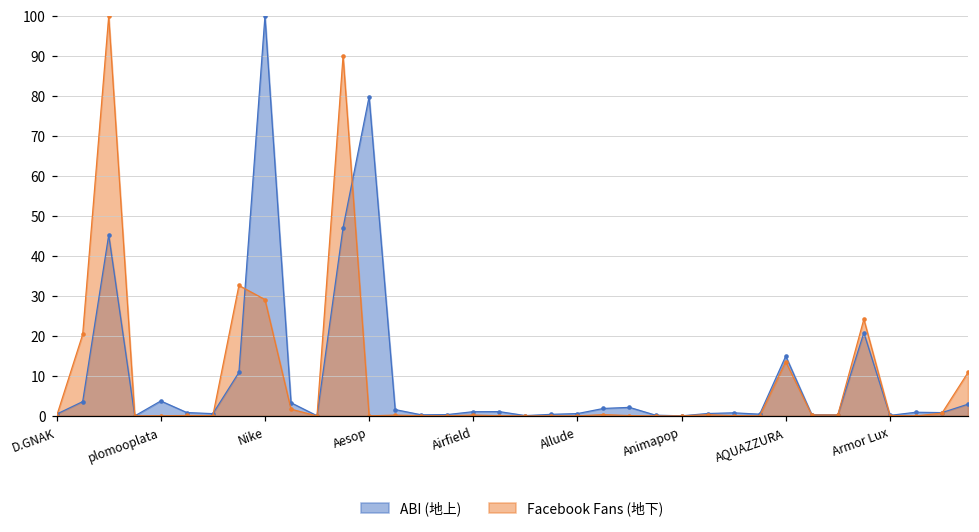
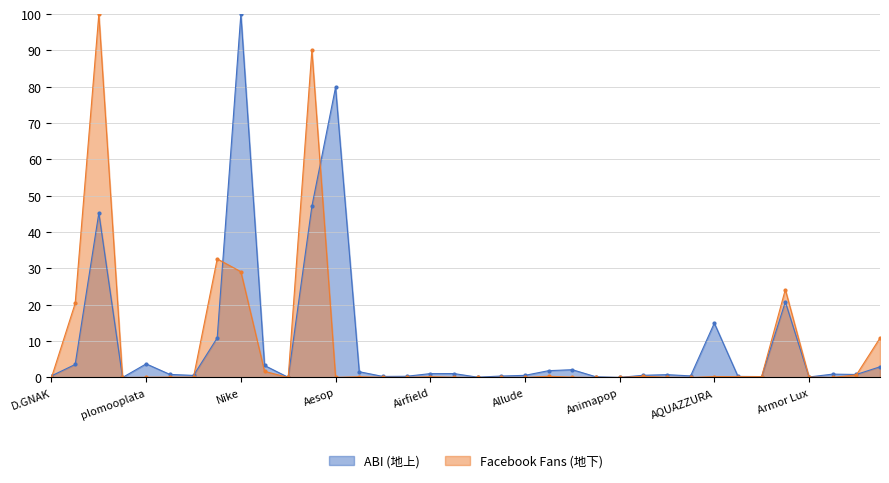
  {
    "ABI (地上)": {
      "plomooplata": 4,
      "Nike": 100,
      "Aesop": 80,
      "Airfield": 1,
      "AQUAZZURA": 15
    },
    "Facebook Fans (地下)": {
      "plomooplata": 0,
      "Nike": 29,
      "Aesop": 0,
      "Airfield": 0,
-     "AQUAZZURA": 14
+     "AQUAZZURA": 0
    }
  }
